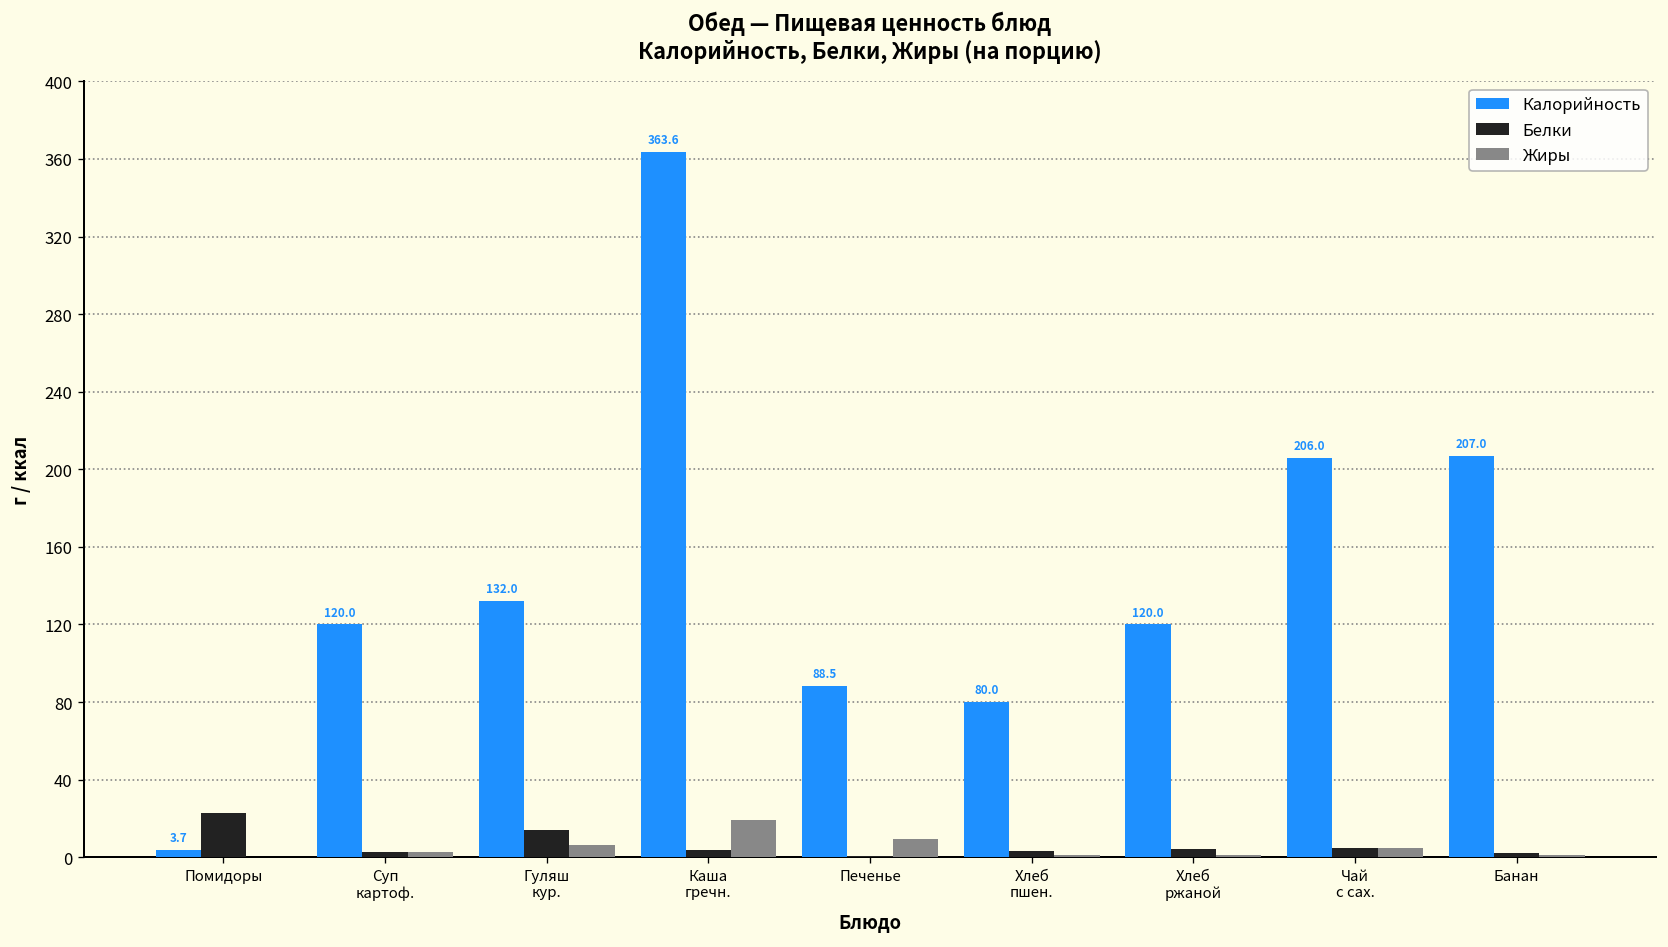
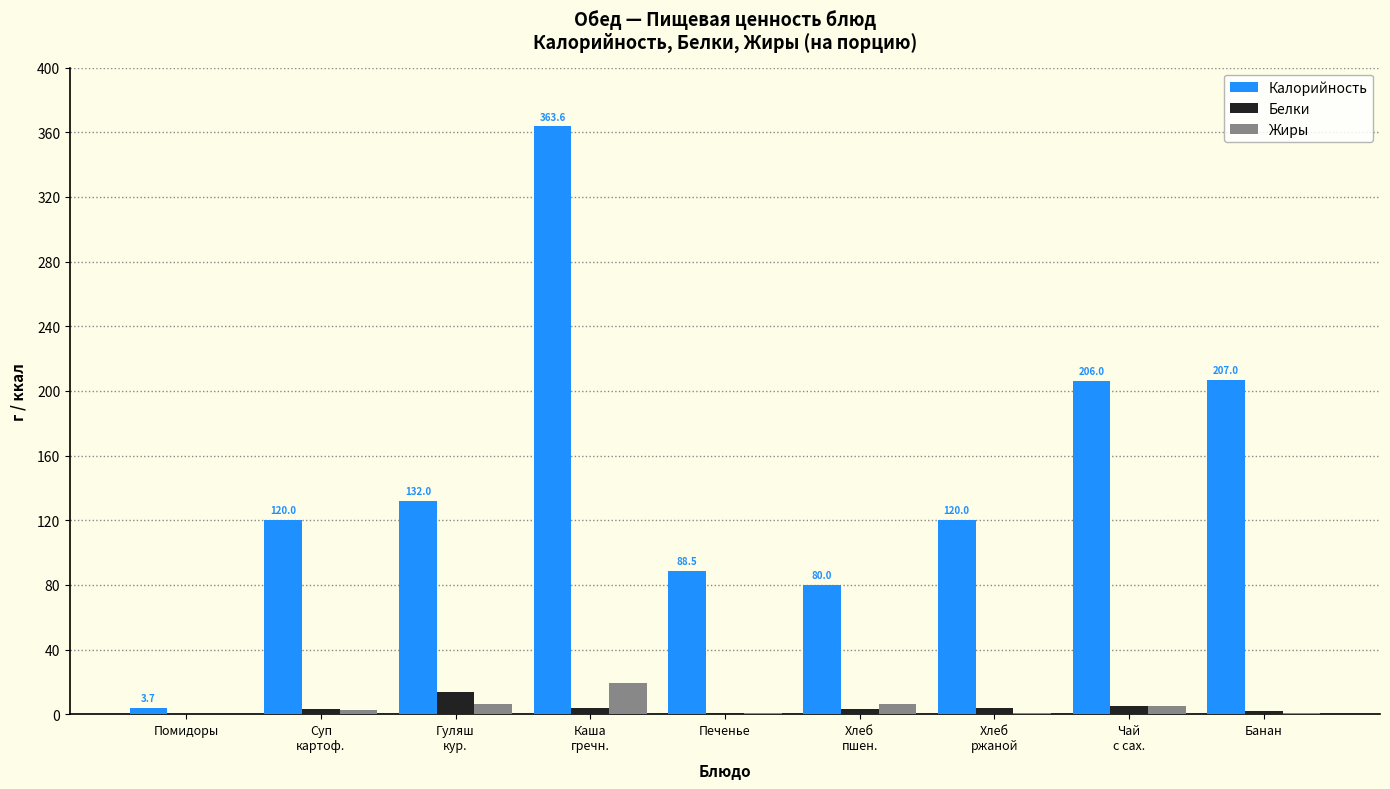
  {
    "Калорийность": {
      "Помидоры": 3.7,
      "Суп картоф.": 120.0,
      "Гуляш кур.": 132.0,
      "Каша гречн.": 363.6,
      "Печенье": 88.5,
      "Хлеб пшен.": 80.0,
      "Хлеб ржаной": 120.0,
      "Чай с сах.": 206.0,
      "Банан": 207.0
    },
    "Белки": {
-     "Помидоры": 23,
+     "Помидоры": 0,
      "Суп картоф.": 3,
      "Гуляш кур.": 14,
      "Каша гречн.": 4,
      "Хлеб пшен.": 3,
      "Хлеб ржаной": 4,
      "Чай с сах.": 5,
      "Банан": 2
    },
    "Жиры": {
      "Суп картоф.": 3,
      "Гуляш кур.": 7,
      "Каша гречн.": 19,
-     "Печенье": 10,
-     "Хлеб пшен.": 1,
+     "Печенье": 1,
+     "Хлеб пшен.": 6,
      "Чай с сах.": 5
    }
  }
